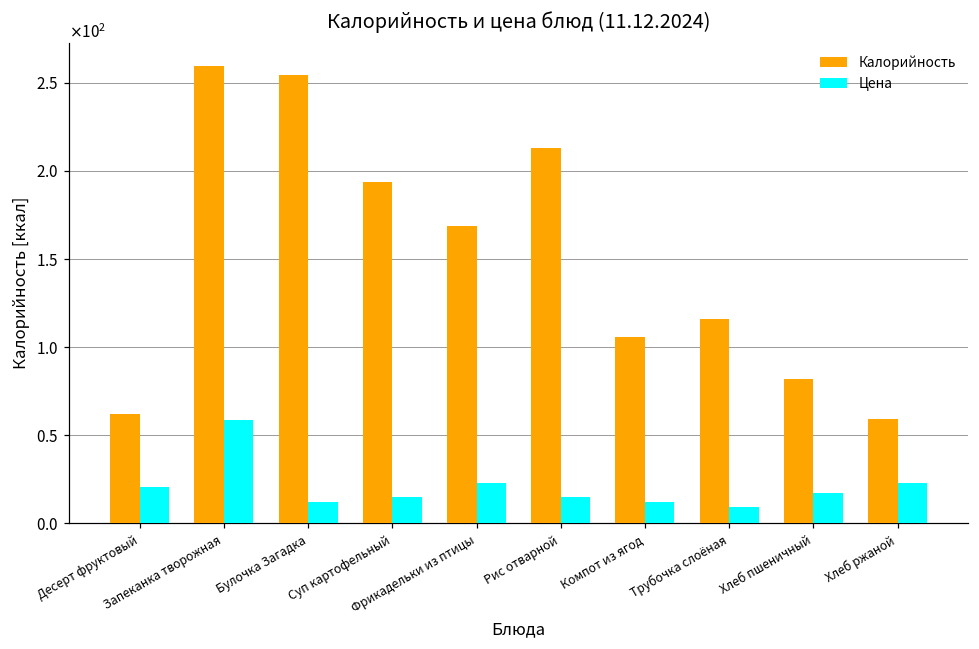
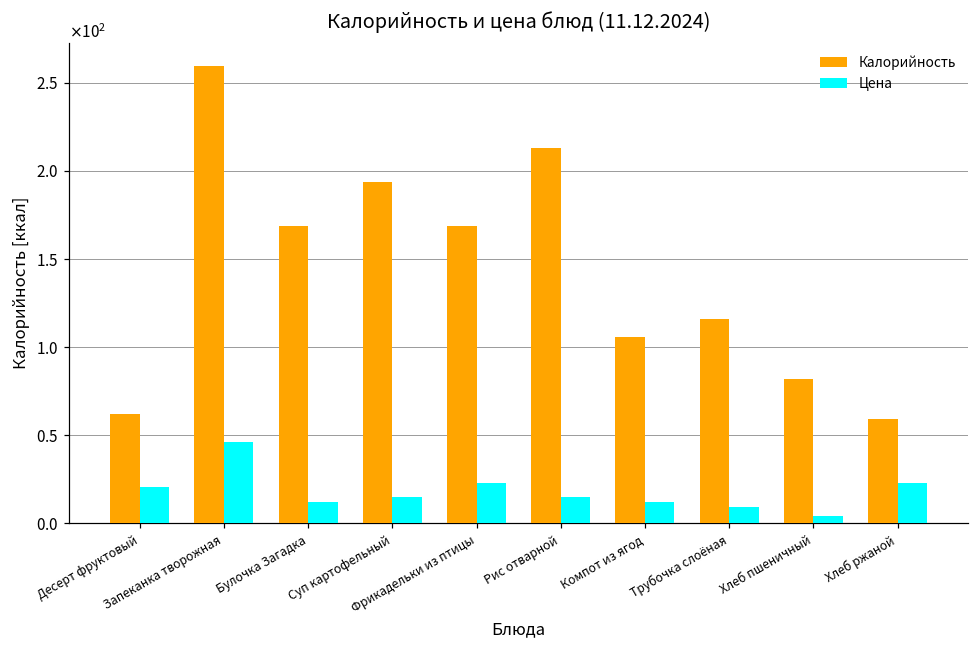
  {
    "Калорийность": {
      "Десерт фруктовый": 62,
      "Запеканка творожная": 260,
-     "Булочка Загадка": 255,
+     "Булочка Загадка": 169,
      "Суп картофельный": 194,
      "Фрикадельки из птицы": 169,
      "Рис отварной": 213,
      "Компот из ягод": 106,
      "Трубочка слоёная": 116,
      "Хлеб пшеничный": 82,
      "Хлеб ржаной": 59
    },
    "Цена": {
      "Десерт фруктовый": 21,
-     "Запеканка творожная": 59,
+     "Запеканка творожная": 46,
      "Булочка Загадка": 12,
      "Суп картофельный": 15,
      "Фрикадельки из птицы": 23,
      "Рис отварной": 15,
      "Компот из ягод": 12,
      "Трубочка слоёная": 9,
-     "Хлеб пшеничный": 17,
+     "Хлеб пшеничный": 4,
      "Хлеб ржаной": 23
    }
  }
